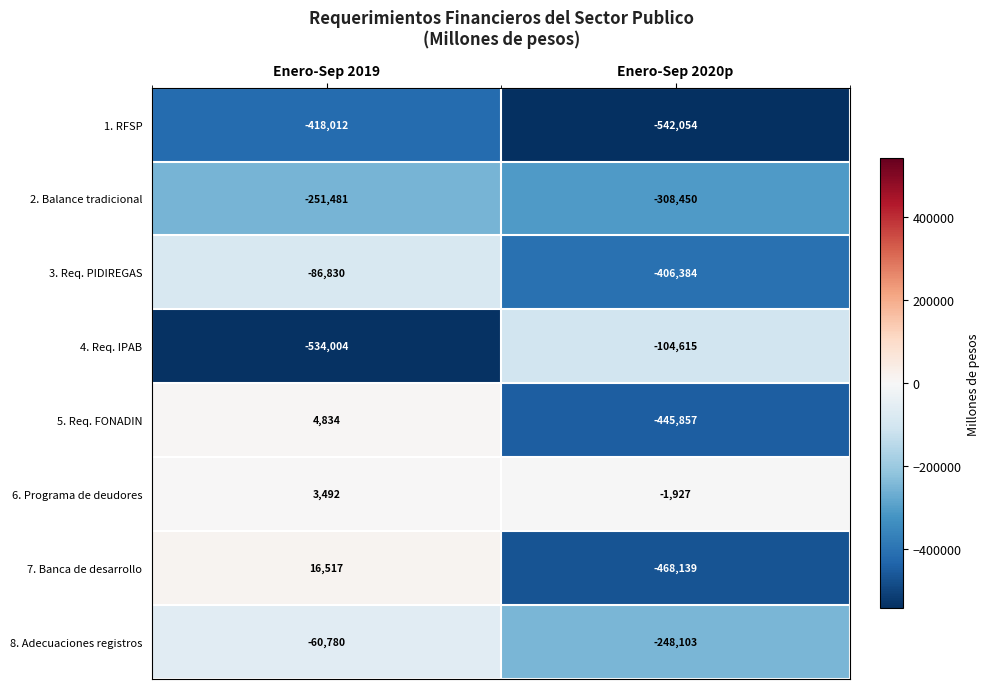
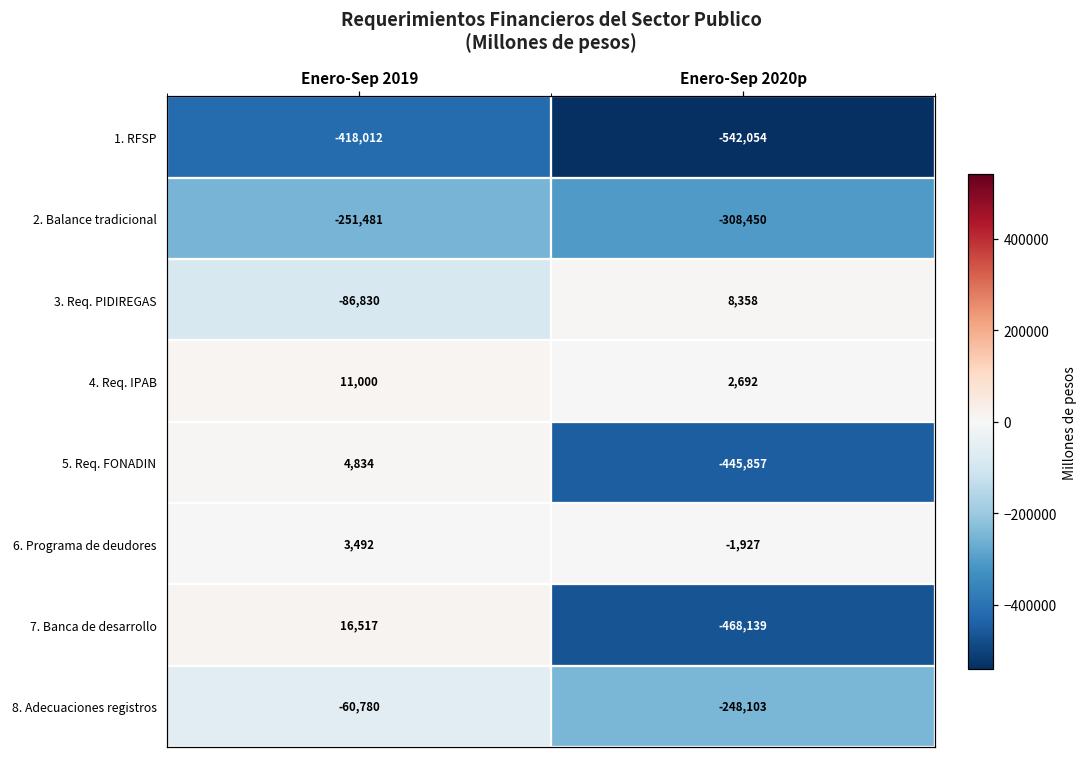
  {
    "1. RFSP": {
      "Enero-Sep 2019": "-418,012",
      "Enero-Sep 2020p": "-542,054"
    },
    "2. Balance tradicional": {
      "Enero-Sep 2019": "-251,481",
      "Enero-Sep 2020p": "-308,450"
    },
    "3. Req. PIDIREGAS": {
      "Enero-Sep 2019": "-86,830",
-     "Enero-Sep 2020p": "-406,384"
+     "Enero-Sep 2020p": "8,358"
    },
    "4. Req. IPAB": {
-     "Enero-Sep 2019": "-534,004",
-     "Enero-Sep 2020p": "-104,615"
+     "Enero-Sep 2019": "11,000",
+     "Enero-Sep 2020p": "2,692"
    },
    "5. Req. FONADIN": {
      "Enero-Sep 2019": "4,834",
      "Enero-Sep 2020p": "-445,857"
    },
    "6. Programa de deudores": {
      "Enero-Sep 2019": "3,492",
      "Enero-Sep 2020p": "-1,927"
    },
    "7. Banca de desarrollo": {
      "Enero-Sep 2019": "16,517",
      "Enero-Sep 2020p": "-468,139"
    },
    "8. Adecuaciones registros": {
      "Enero-Sep 2019": "-60,780",
      "Enero-Sep 2020p": "-248,103"
    }
  }
